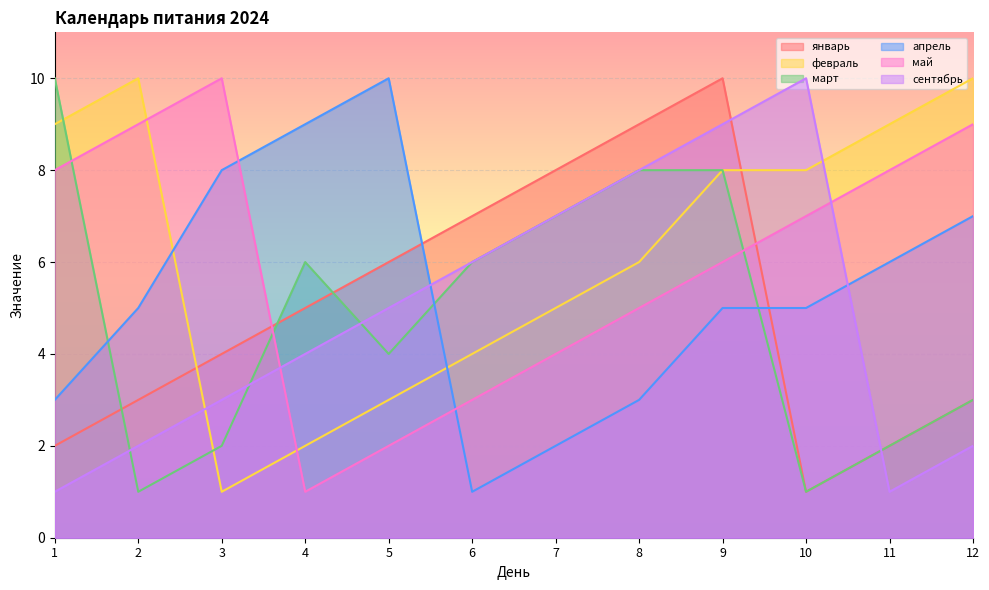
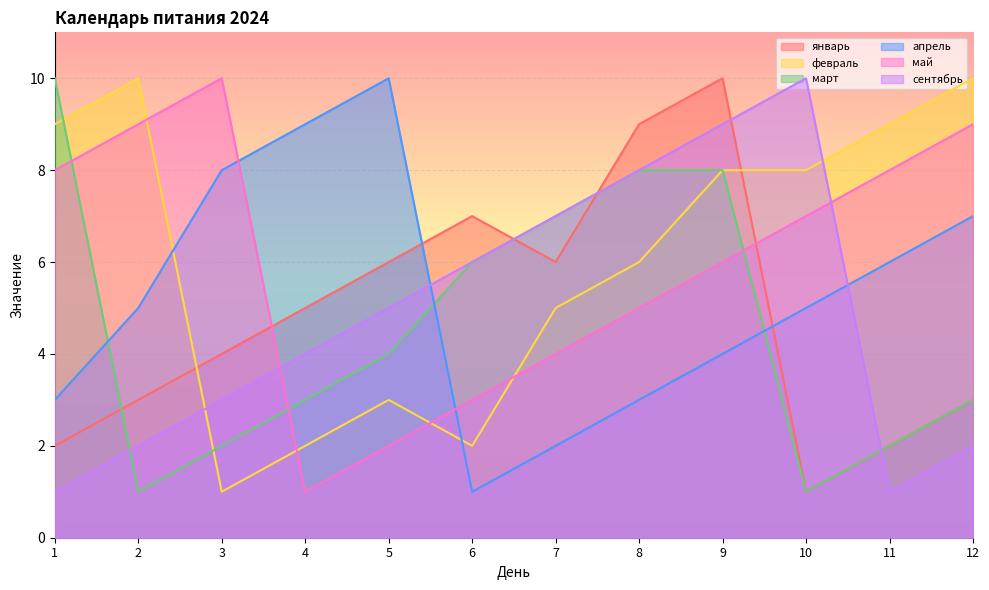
  {
    "январь": {
      "1": 2,
      "2": 3,
      "3": 4,
      "4": 5,
      "5": 6,
      "6": 7,
-     "7": 8,
+     "7": 6,
      "8": 9,
      "9": 10
    },
    "февраль": {
      "1": 9,
      "2": 10,
      "3": 1,
      "4": 2,
      "5": 3,
-     "6": 4,
+     "6": 2,
      "7": 5,
      "8": 6,
      "10": 8,
      "11": 9,
      "12": 10
    },
    "март": {
      "1": 10,
      "2": 1,
      "3": 2,
-     "4": 6,
+     "4": 3,
      "5": 4
    },
    "апрель": {
      "1": 3,
      "2": 5,
      "3": 8,
      "4": 9,
      "5": 10,
      "6": 1,
      "7": 2,
      "8": 3,
-     "9": 5,
+     "9": 4,
      "10": 5,
      "11": 6,
      "12": 7
    }
  }
